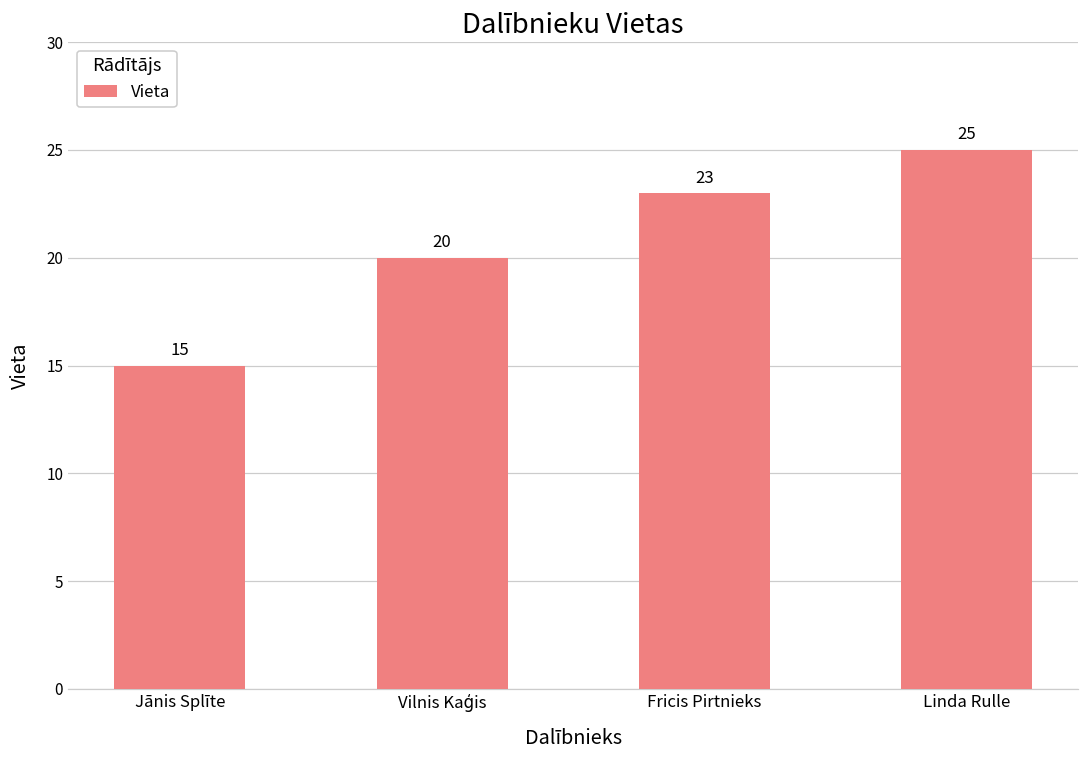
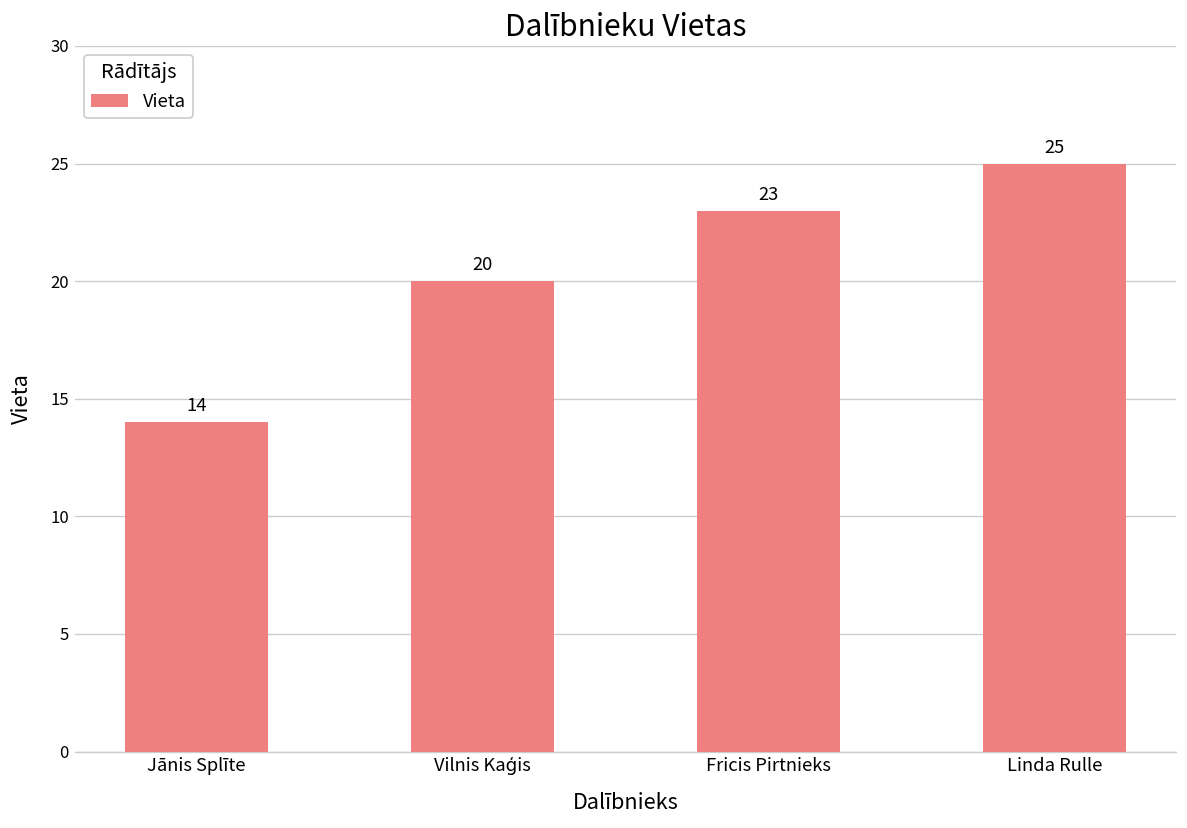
  {
-   "Jānis Splīte": 15,
+   "Jānis Splīte": 14,
    "Vilnis Kaģis": 20,
    "Fricis Pirtnieks": 23,
    "Linda Rulle": 25
  }
